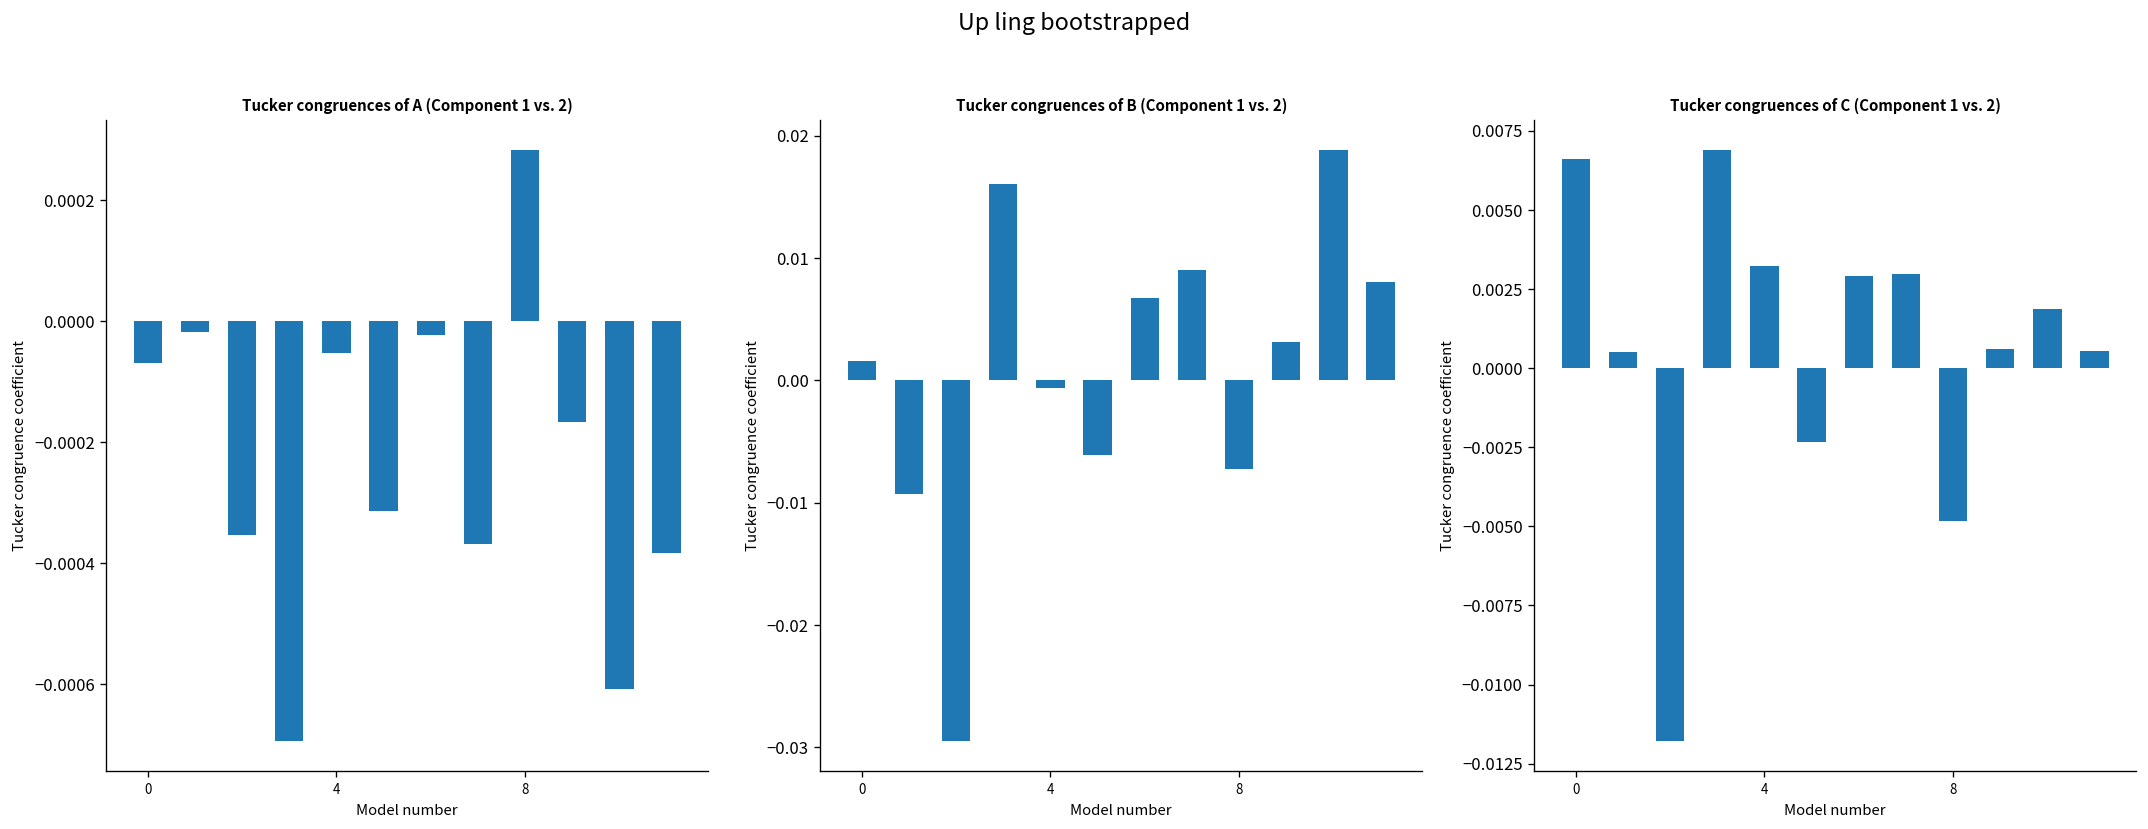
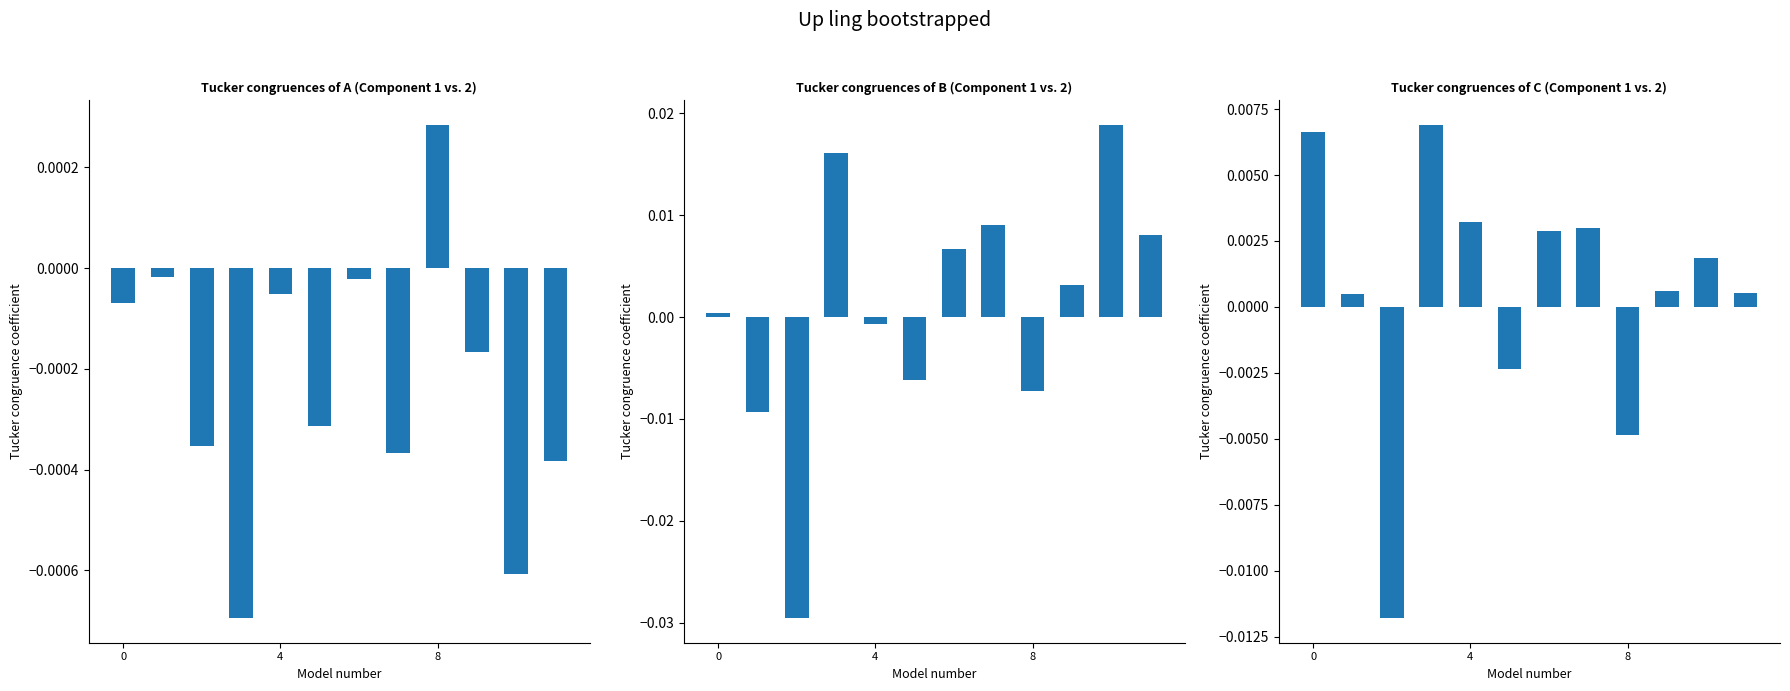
  {
    "Tucker congruences of A (Component 1 vs. 2)": {
      "0": -0.00007,
      "4": -0.00005,
      "8": 0.00028
    },
    "Tucker congruences of B (Component 1 vs. 2)": {
-     "0": 0.0016,
+     "0": 0.0004,
      "4": -0.0007,
      "8": -0.0072
    },
    "Tucker congruences of C (Component 1 vs. 2)": {
      "0": 0.0066,
      "4": 0.0032,
      "8": -0.0048
    }
  }
